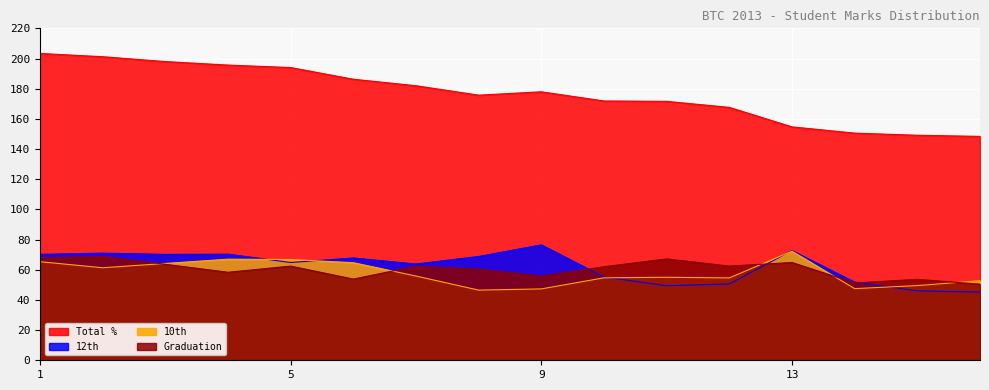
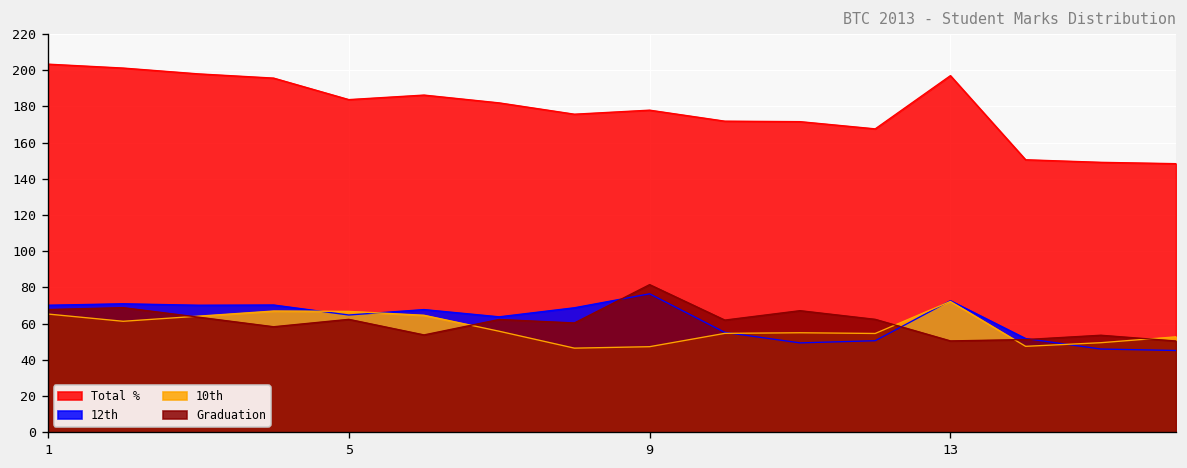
  {
    "Total %": {
      "1": 203,
-     "5": 194,
+     "5": 184,
      "9": 178,
-     "13": 155
+     "13": 197
    },
    "12th": {
      "1": 70,
      "5": 65,
      "9": 77
    },
    "10th": {
      "1": 65,
      "5": 67,
      "9": 47
    },
    "Graduation": {
      "1": 68,
      "5": 62,
-     "9": 56,
-     "13": 65
+     "9": 82,
+     "13": 51
    }
  }
